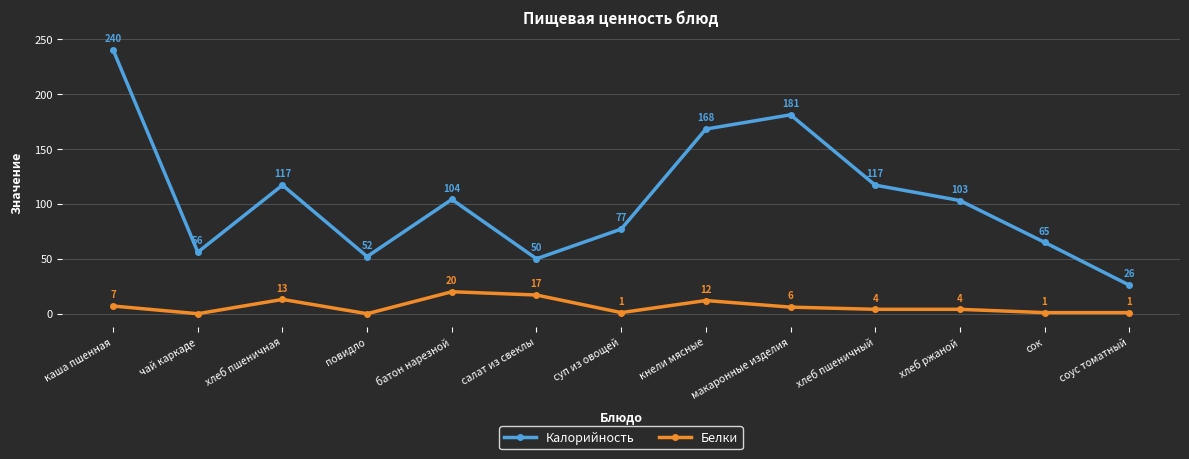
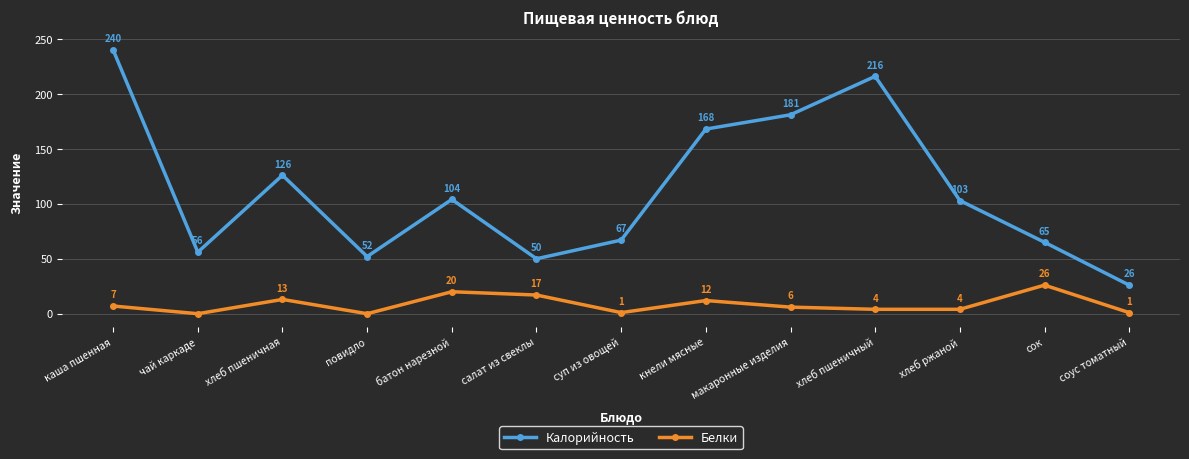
  {
    "Калорийность": {
      "каша пшенная": 240,
      "чай каркаде": 56,
-     "хлеб пшеничная": 117,
+     "хлеб пшеничная": 126,
      "повидло": 52,
      "батон нарезной": 104,
      "салат из свеклы": 50,
-     "суп из овощей": 77,
+     "суп из овощей": 67,
      "кнели мясные": 168,
      "макаронные изделия": 181,
-     "хлеб пшеничный": 117,
+     "хлеб пшеничный": 216,
      "хлеб ржаной": 103,
      "сок": 65,
      "соус томатный": 26
    },
    "Белки": {
      "каша пшенная": 7,
      "хлеб пшеничная": 13,
      "батон нарезной": 20,
      "салат из свеклы": 17,
      "суп из овощей": 1,
      "кнели мясные": 12,
      "макаронные изделия": 6,
      "хлеб пшеничный": 4,
      "хлеб ржаной": 4,
-     "сок": 1,
+     "сок": 26,
      "соус томатный": 1
    }
  }
